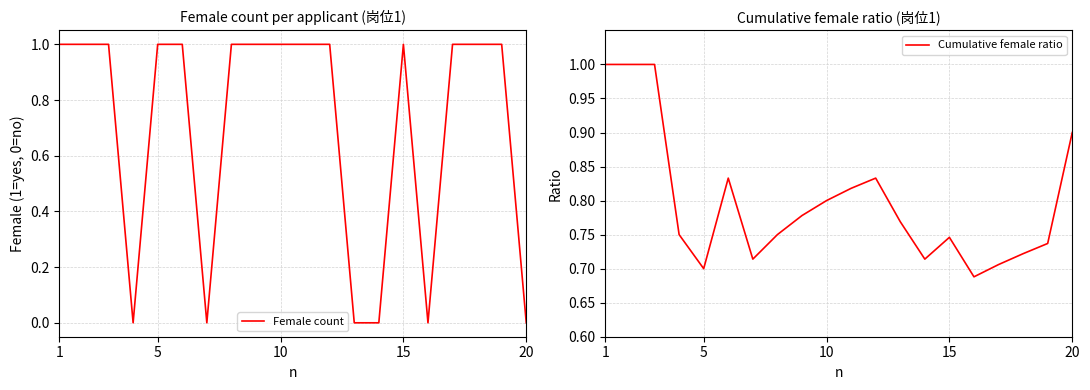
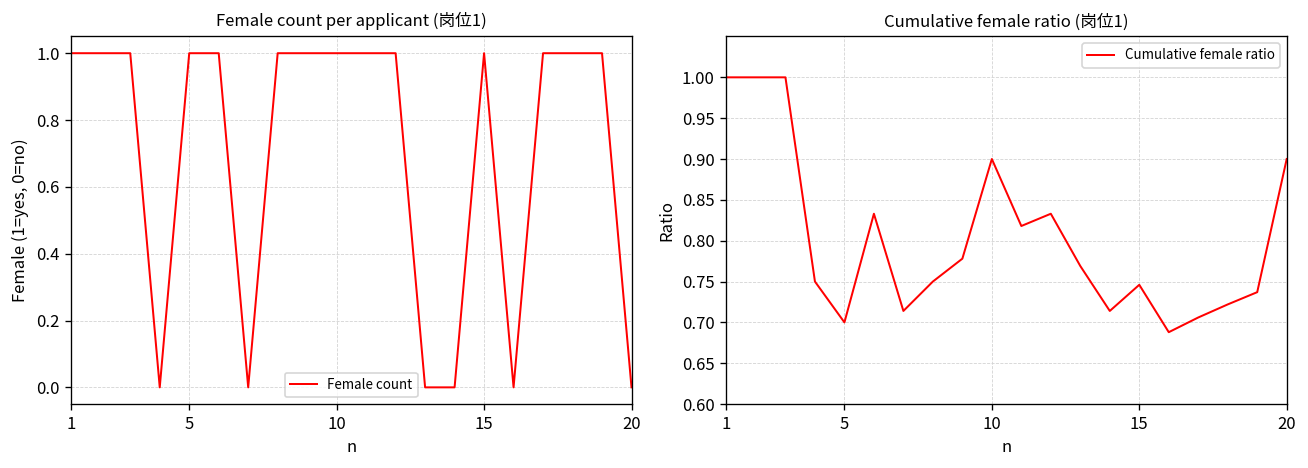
  {
    "Female count per applicant (岗位1)": {
      "1": 1.00,
      "5": 1.00,
      "10": 1.00,
      "15": 1.00,
      "20": 0.00
    },
    "Cumulative female ratio (岗位1)": {
      "1": 1.0,
      "5": 0.7,
-     "10": 0.8,
+     "10": 0.9,
      "15": 0.75,
      "20": 0.9
    }
  }
